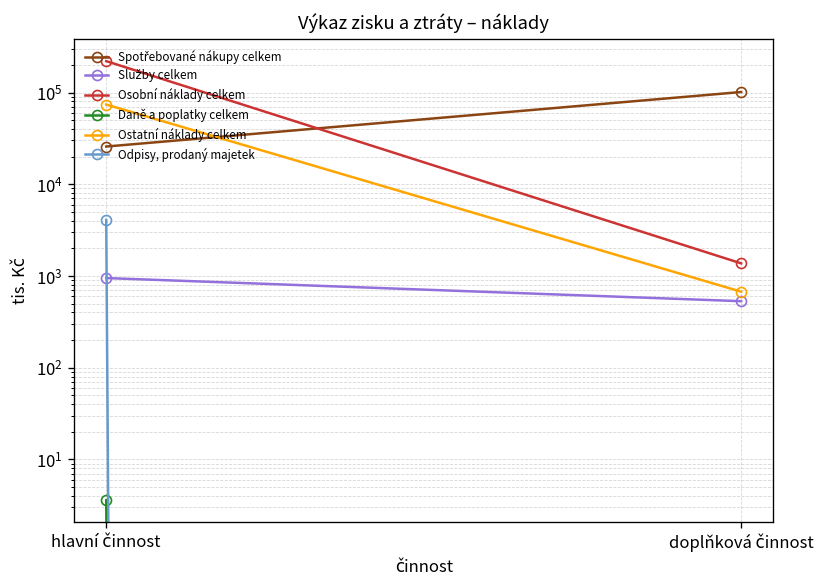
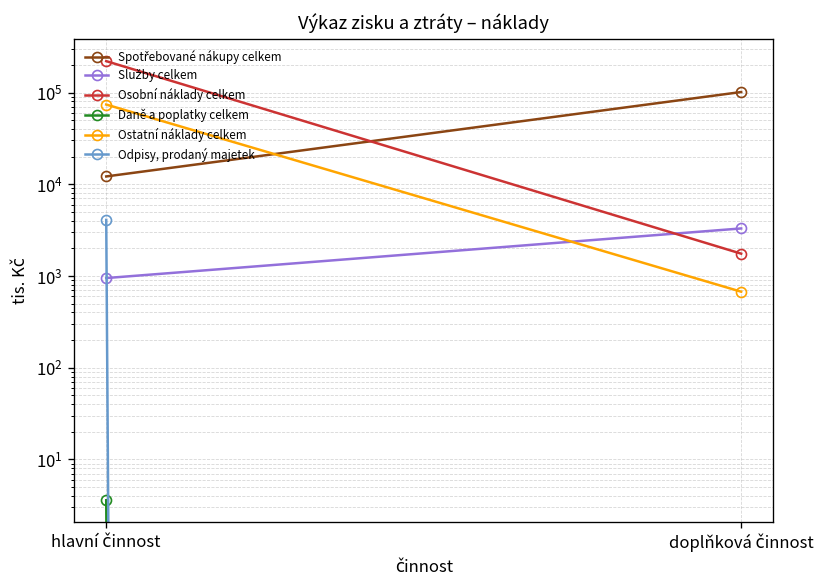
  {
    "Spotřebované nákupy celkem": {
-     "hlavní činnost": 26000,
+     "hlavní činnost": 12000,
      "doplňková činnost": 100000
    },
    "Služby celkem": {
      "hlavní činnost": 900,
-     "doplňková činnost": 500
+     "doplňková činnost": 3300
    },
    "Osobní náklady celkem": {
      "hlavní činnost": 220000,
-     "doplňková činnost": 1400
+     "doplňková činnost": 1800
    },
    "Daně a poplatky celkem": {
      "hlavní činnost": 4
    },
    "Ostatní náklady celkem": {
      "hlavní činnost": 70000,
      "doplňková činnost": 700
    },
    "Odpisy, prodaný majetek": {
      "hlavní činnost": 4000
    }
  }
